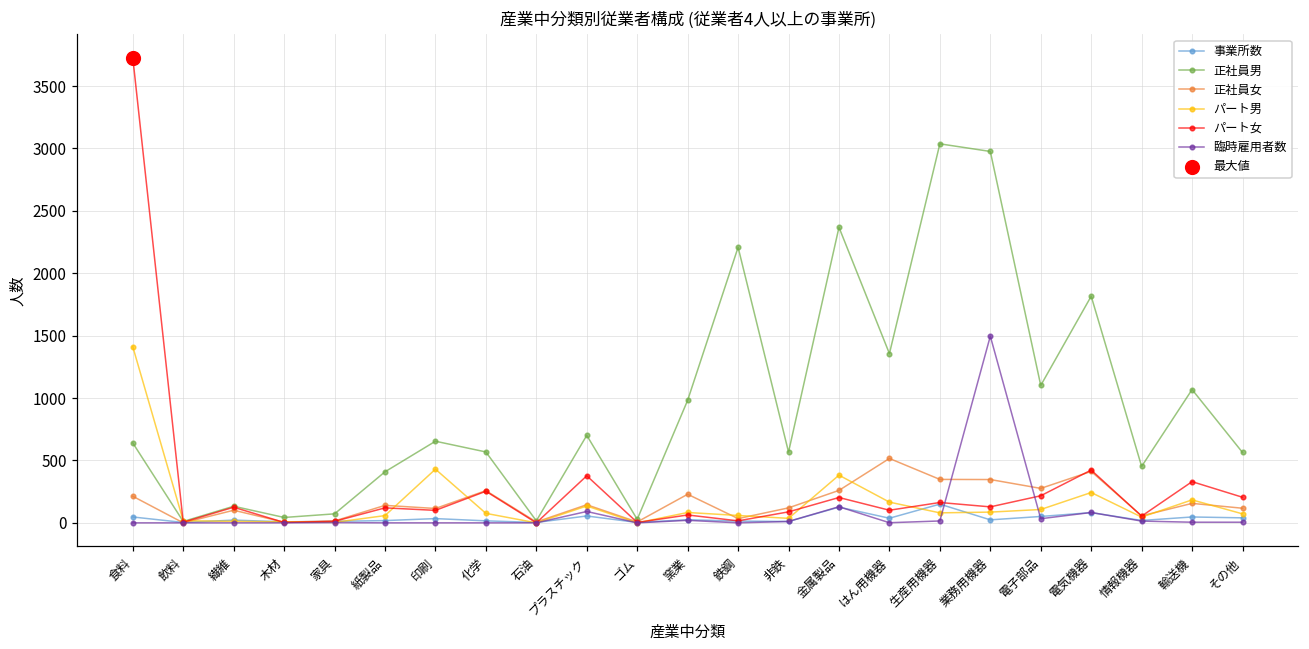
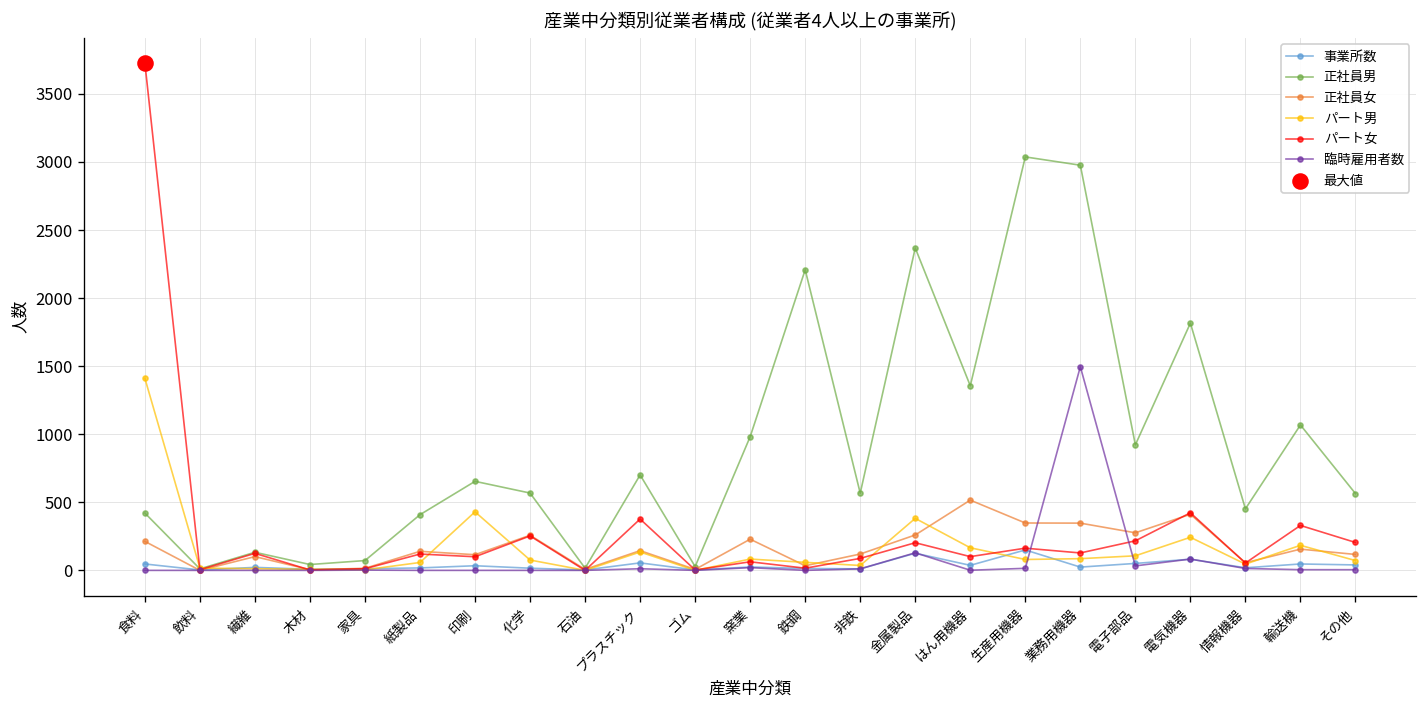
  {
    "事業所数": {
      "食料": 50,
      "印刷": 30,
      "プラスチック": 60,
      "はん用機器": 40,
      "業務用機器": 20,
      "輸送機": 50,
      "その他": 40
    },
    "正社員男": {
-     "食料": 640,
+     "食料": 420,
      "木材": 40,
      "家具": 70,
      "紙製品": 410,
      "印刷": 650,
      "化学": 570,
      "プラスチック": 700,
      "窯業": 980,
      "鉄鋼": 2210,
      "非鉄": 570,
      "金属製品": 2370,
      "はん用機器": 1360,
      "生産用機器": 3040,
      "業務用機器": 2980,
-     "電子部品": 1100,
+     "電子部品": 920,
      "電気機器": 1820,
      "情報機器": 450,
      "輸送機": 1070,
      "その他": 560
    },
    "正社員女": {
      "食料": 210,
      "繊維": 100,
      "窯業": 230,
      "非鉄": 120,
      "金属製品": 260,
      "はん用機器": 520,
      "生産用機器": 350,
      "業務用機器": 350,
      "電子部品": 280,
      "輸送機": 160,
      "その他": 120
    },
    "パート男": {
      "食料": 1410,
      "紙製品": 60,
      "印刷": 430,
      "化学": 80,
      "鉄鋼": 60,
      "非鉄": 40,
      "金属製品": 380,
      "はん用機器": 170,
      "生産用機器": 80,
      "業務用機器": 90,
      "電子部品": 110,
      "電気機器": 240,
      "輸送機": 180,
      "その他": 70
    },
    "臨時雇用者数": {
      "食料": 0,
      "印刷": 0,
-     "プラスチック": 90,
+     "プラスチック": 10,
      "はん用機器": 0,
      "生産用機器": 20,
      "業務用機器": 1500,
      "輸送機": 10,
      "その他": 10
    }
  }
